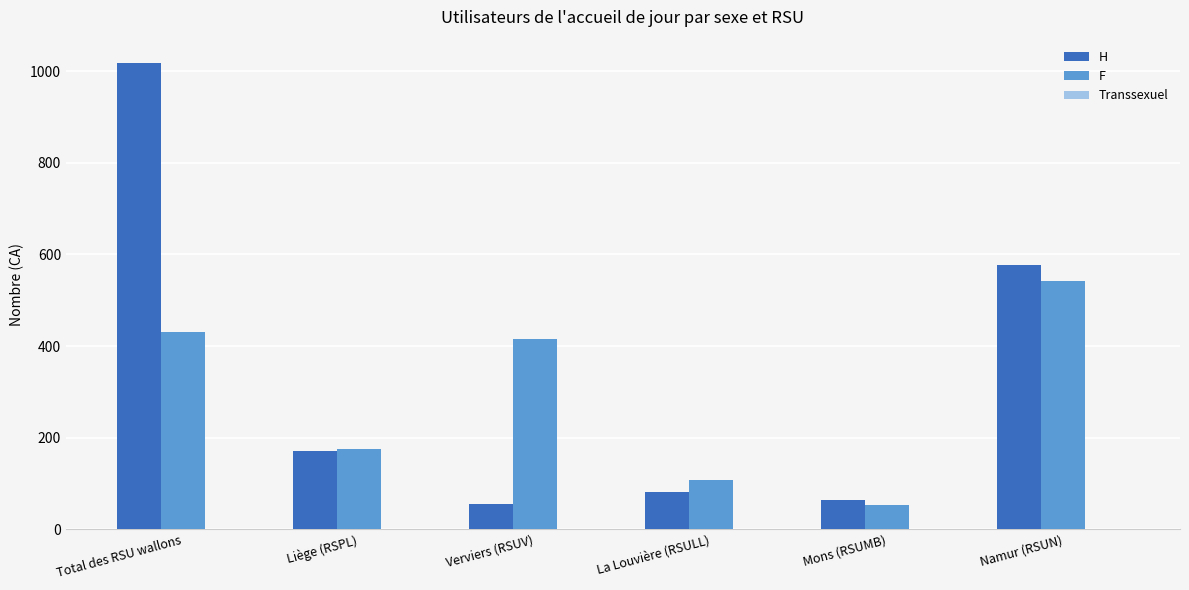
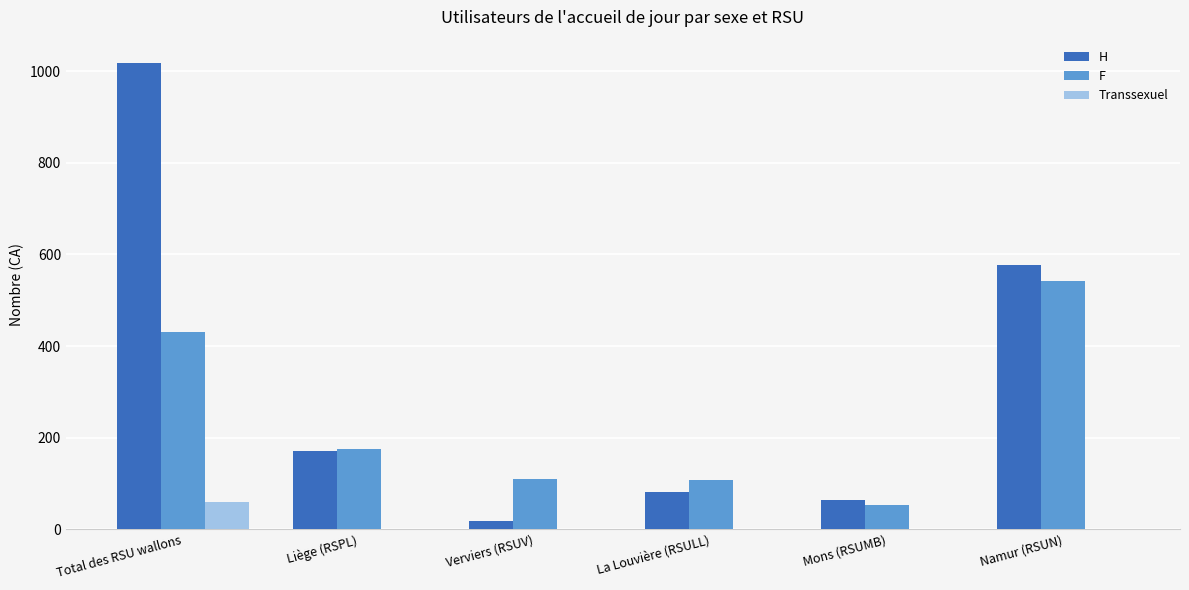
  {
    "H": {
      "Total des RSU wallons": 1020,
      "Liège (RSPL)": 170,
-     "Verviers (RSUV)": 60,
+     "Verviers (RSUV)": 20,
      "La Louvière (RSULL)": 80,
      "Mons (RSUMB)": 70,
      "Namur (RSUN)": 580
    },
    "F": {
      "Total des RSU wallons": 430,
      "Liège (RSPL)": 180,
-     "Verviers (RSUV)": 420,
+     "Verviers (RSUV)": 110,
      "La Louvière (RSULL)": 110,
      "Mons (RSUMB)": 50,
      "Namur (RSUN)": 540
    },
    "Transsexuel": {
-     "Total des RSU wallons": 0,
+     "Total des RSU wallons": 60,
      "Liège (RSPL)": 0,
      "Verviers (RSUV)": 0,
      "La Louvière (RSULL)": 0,
      "Mons (RSUMB)": 0
    }
  }
